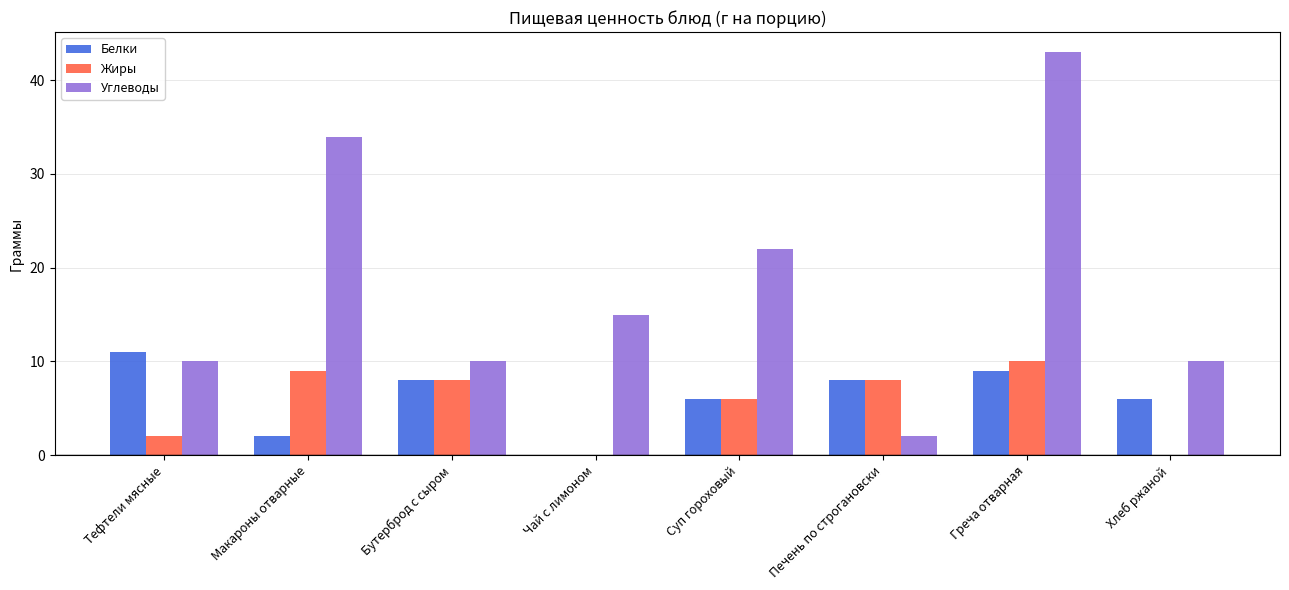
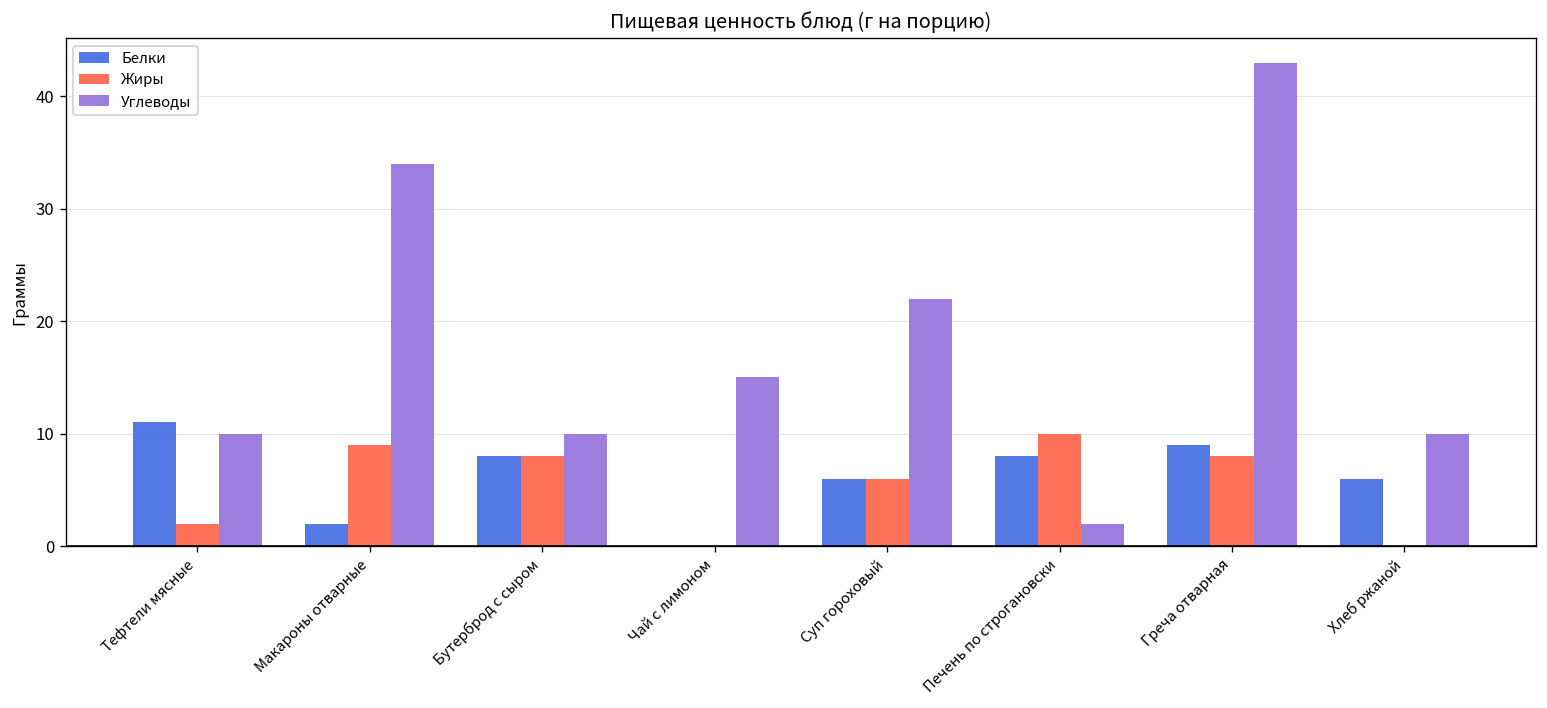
  {
    "Белки": {
      "Тефтели мясные": 11,
      "Макароны отварные": 2,
      "Бутерброд с сыром": 8,
      "Чай с лимоном": 0,
      "Суп гороховый": 6,
      "Печень по строгановски": 8,
      "Греча отварная": 9,
      "Хлеб ржаной": 6
    },
    "Жиры": {
      "Тефтели мясные": 2,
      "Макароны отварные": 9,
      "Бутерброд с сыром": 8,
      "Чай с лимоном": 0,
      "Суп гороховый": 6,
-     "Печень по строгановски": 8,
-     "Греча отварная": 10,
+     "Печень по строгановски": 10,
+     "Греча отварная": 8,
      "Хлеб ржаной": 0
    },
    "Углеводы": {
      "Тефтели мясные": 10,
      "Макароны отварные": 34,
      "Бутерброд с сыром": 10,
      "Чай с лимоном": 15,
      "Суп гороховый": 22,
      "Печень по строгановски": 2,
      "Греча отварная": 43,
      "Хлеб ржаной": 10
    }
  }
